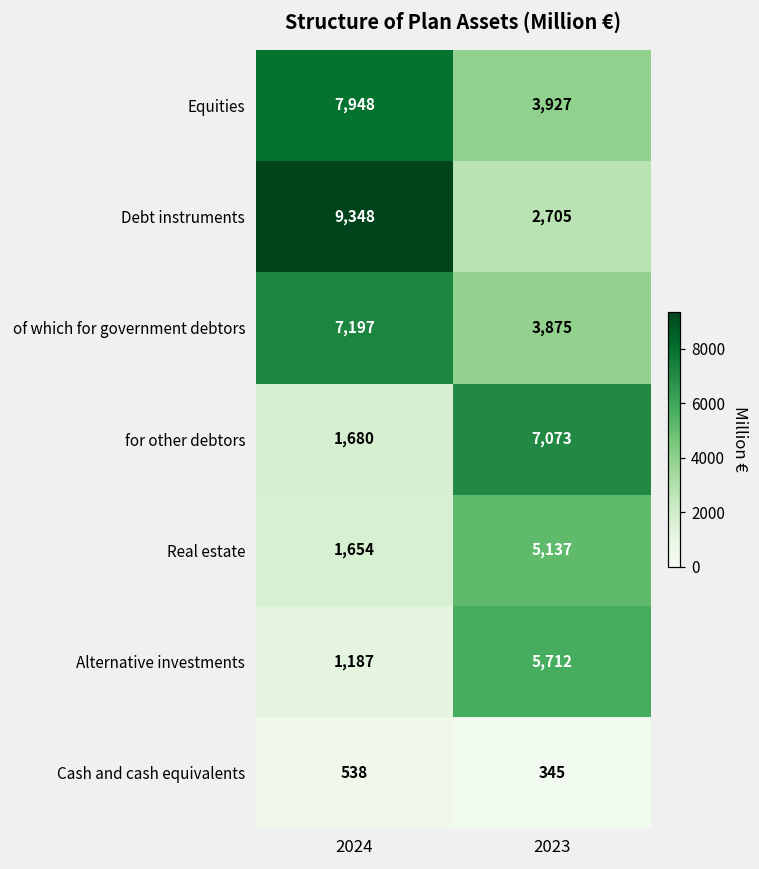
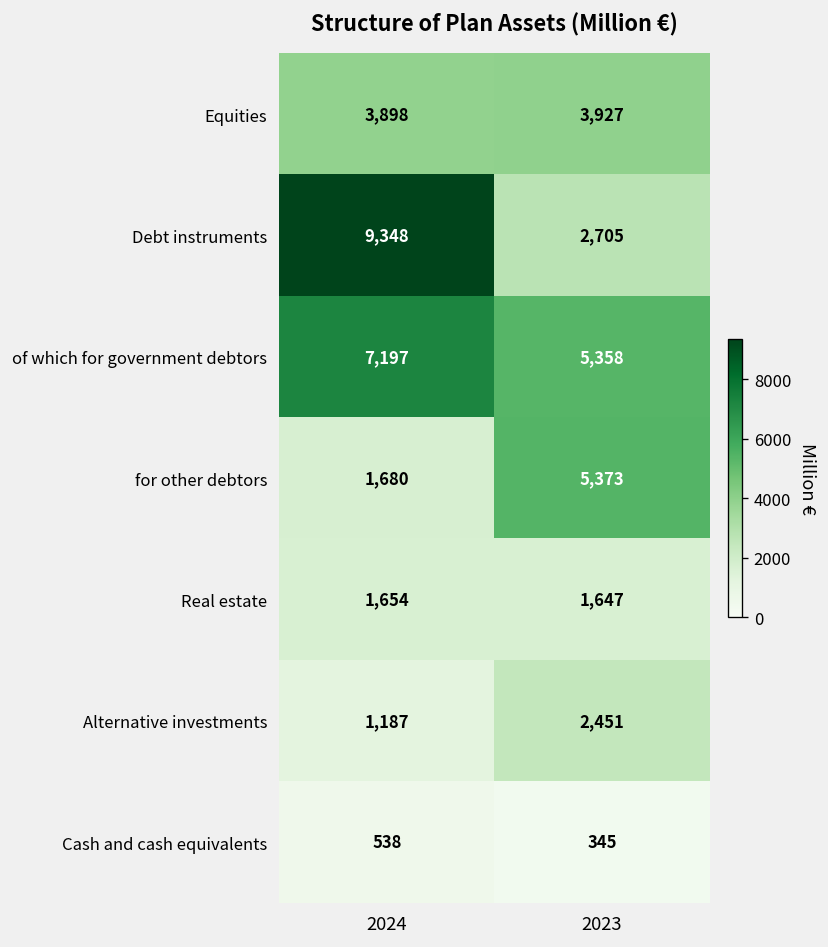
  {
    "Equities": {
-     "2024": "7,948",
+     "2024": "3,898",
      "2023": "3,927"
    },
    "Debt instruments": {
      "2024": "9,348",
      "2023": "2,705"
    },
    "of which for government debtors": {
      "2024": "7,197",
-     "2023": "3,875"
+     "2023": "5,358"
    },
    "for other debtors": {
      "2024": "1,680",
-     "2023": "7,073"
+     "2023": "5,373"
    },
    "Real estate": {
      "2024": "1,654",
-     "2023": "5,137"
+     "2023": "1,647"
    },
    "Alternative investments": {
      "2024": "1,187",
-     "2023": "5,712"
+     "2023": "2,451"
    },
    "Cash and cash equivalents": {
      "2024": "538",
      "2023": "345"
    }
  }
